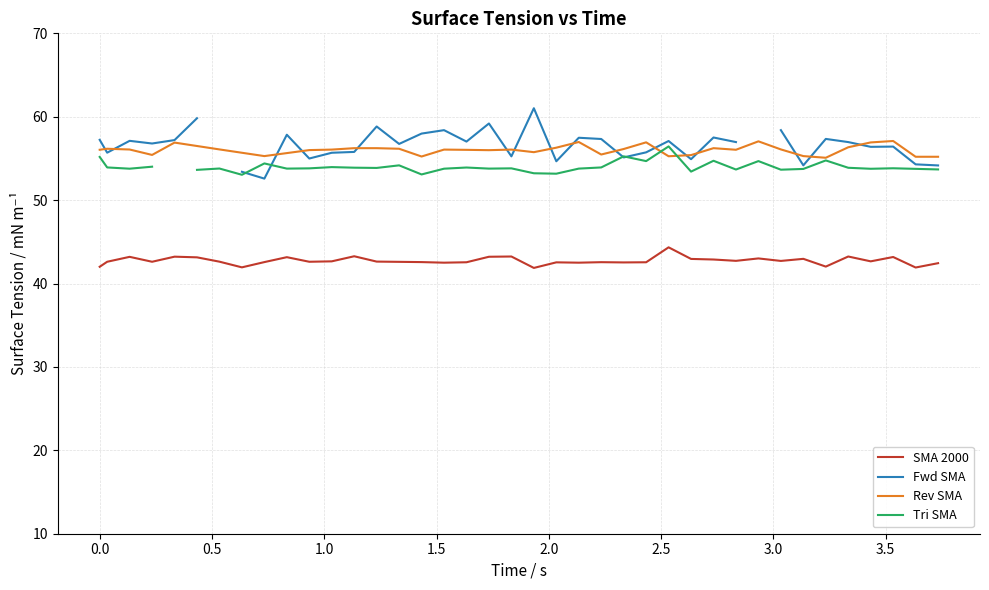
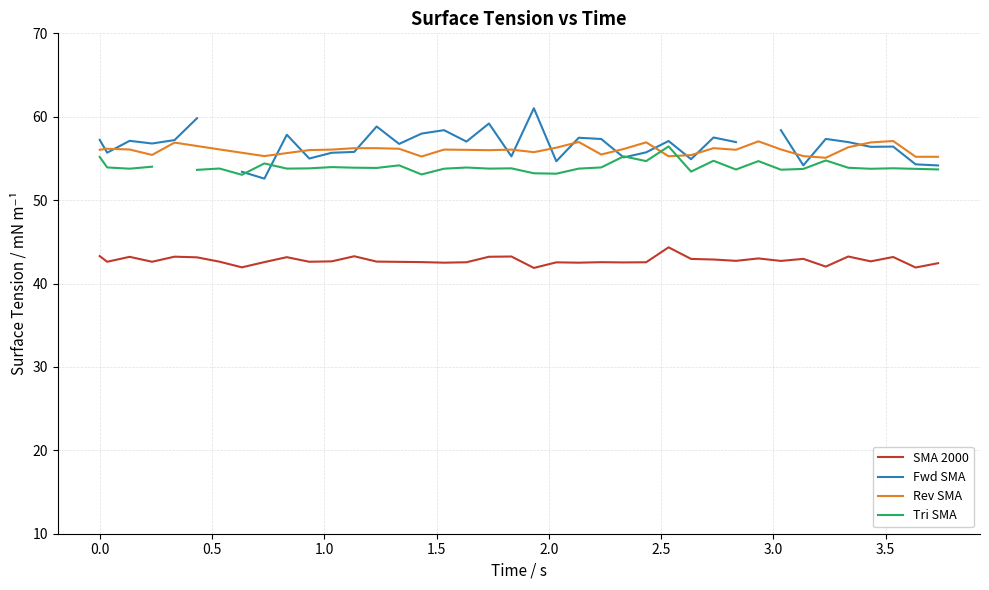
  {
    "SMA 2000": {
-     "0.0": 42
+     "0.0": 43
    },
    "Fwd SMA": {
      "0.0": 57
    },
    "Rev SMA": {
      "0.0": 56
    },
    "Tri SMA": {
      "0.0": 55
    }
  }
